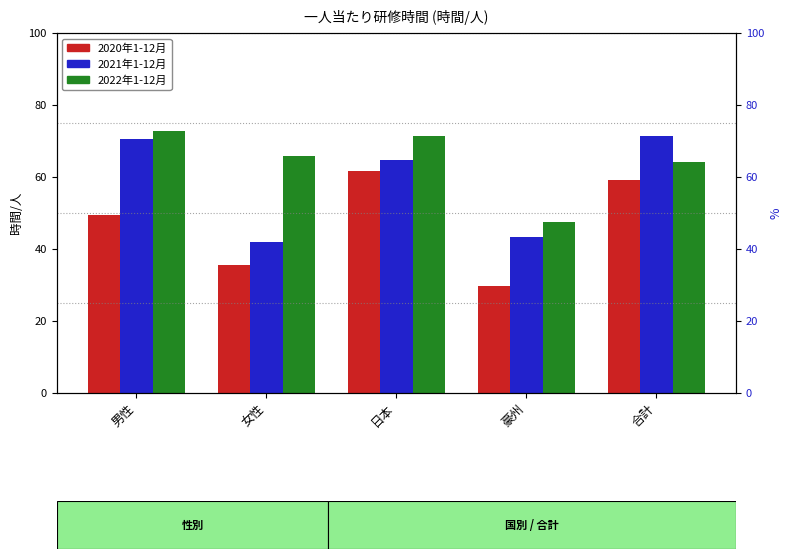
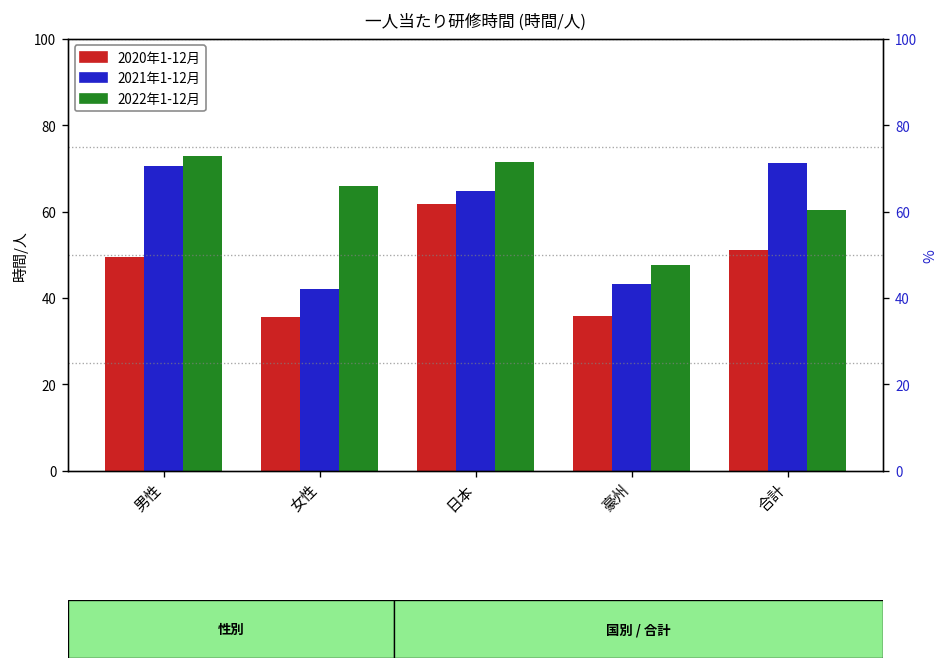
  {
    "2020年1-12月": {
      "男性": 50,
      "女性": 36,
      "日本": 62,
-     "豪州": 30,
-     "合計": 59
+     "豪州": 36,
+     "合計": 51
    },
    "2021年1-12月": {
      "男性": 71,
      "女性": 42,
      "日本": 65,
      "豪州": 43,
      "合計": 71
    },
    "2022年1-12月": {
      "男性": 73,
      "女性": 66,
      "日本": 71,
      "豪州": 48,
-     "合計": 64
+     "合計": 60
    }
  }
